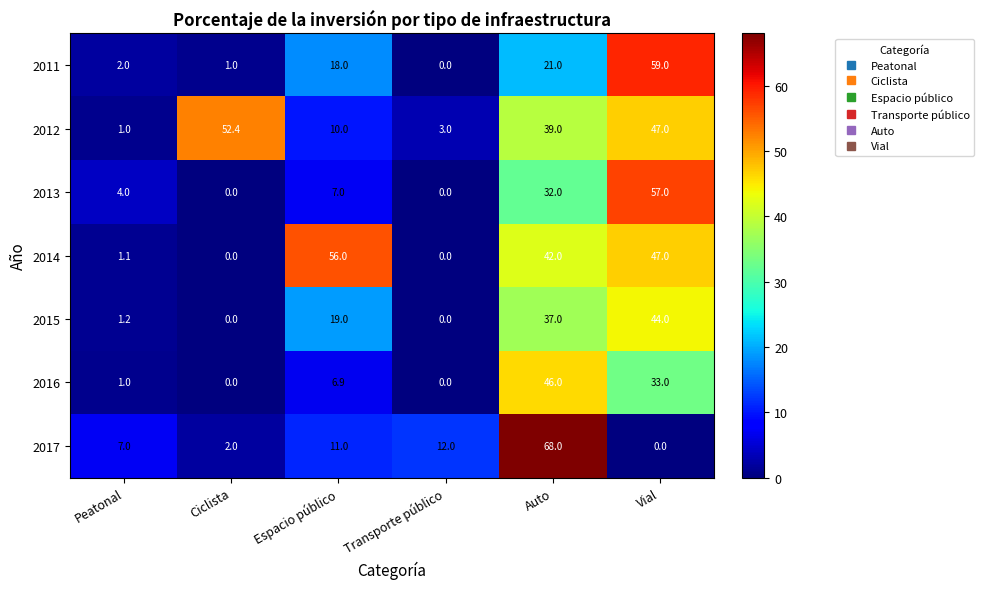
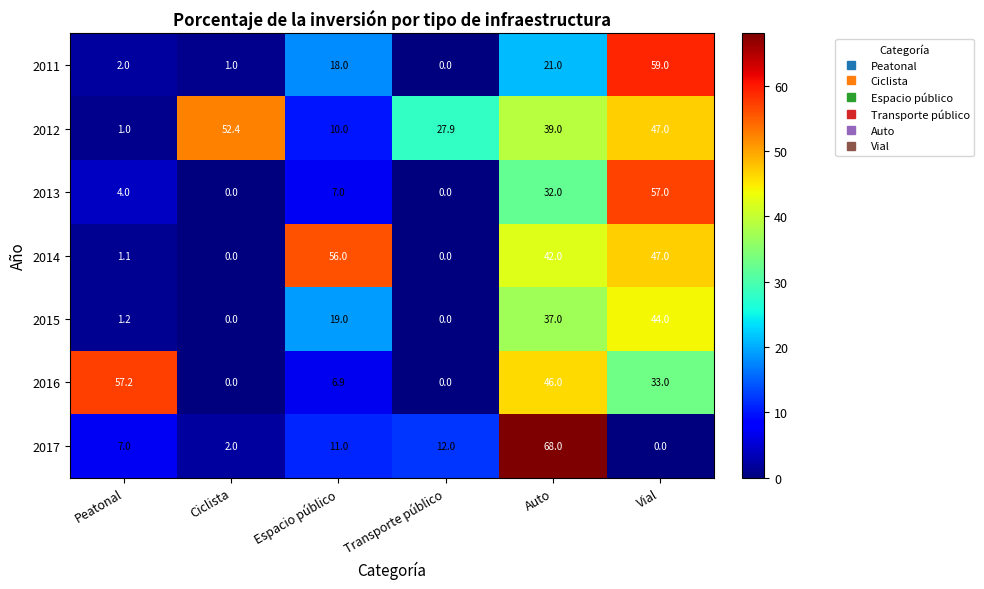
  {
    "2011": {
      "Peatonal": 2.0,
      "Ciclista": 1.0,
      "Espacio público": 18.0,
      "Transporte público": 0.0,
      "Auto": 21.0,
      "Vial": 59.0
    },
    "2012": {
      "Peatonal": 1.0,
      "Ciclista": 52.4,
      "Espacio público": 10.0,
-     "Transporte público": 3.0,
+     "Transporte público": 27.9,
      "Auto": 39.0,
      "Vial": 47.0
    },
    "2013": {
      "Peatonal": 4.0,
      "Ciclista": 0.0,
      "Espacio público": 7.0,
      "Transporte público": 0.0,
      "Auto": 32.0,
      "Vial": 57.0
    },
    "2014": {
      "Peatonal": 1.1,
      "Ciclista": 0.0,
      "Espacio público": 56.0,
      "Transporte público": 0.0,
      "Auto": 42.0,
      "Vial": 47.0
    },
    "2015": {
      "Peatonal": 1.2,
      "Ciclista": 0.0,
      "Espacio público": 19.0,
      "Transporte público": 0.0,
      "Auto": 37.0,
      "Vial": 44.0
    },
    "2016": {
-     "Peatonal": 1.0,
+     "Peatonal": 57.2,
      "Ciclista": 0.0,
      "Espacio público": 6.9,
      "Transporte público": 0.0,
      "Auto": 46.0,
      "Vial": 33.0
    },
    "2017": {
      "Peatonal": 7.0,
      "Ciclista": 2.0,
      "Espacio público": 11.0,
      "Transporte público": 12.0,
      "Auto": 68.0,
      "Vial": 0.0
    }
  }
